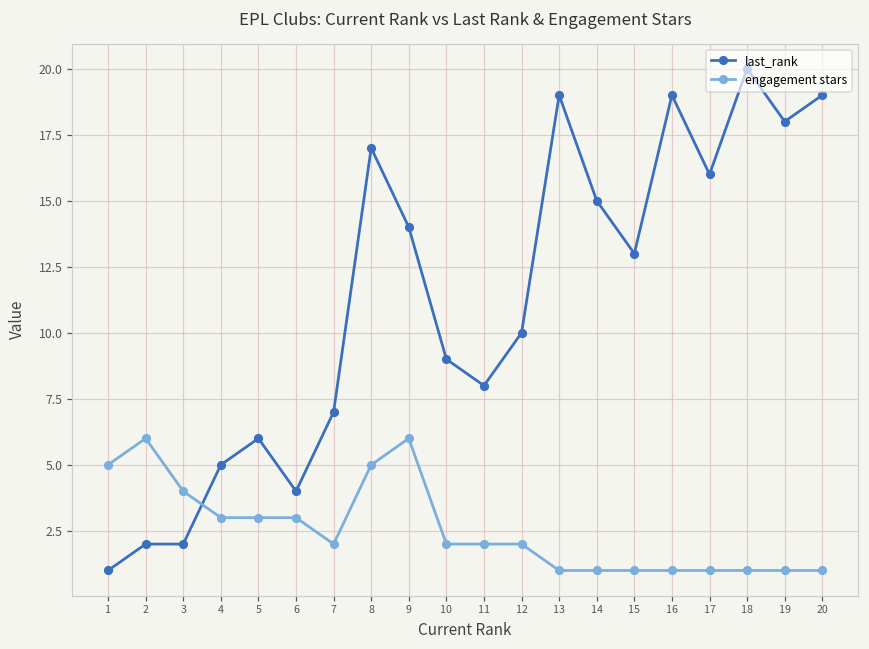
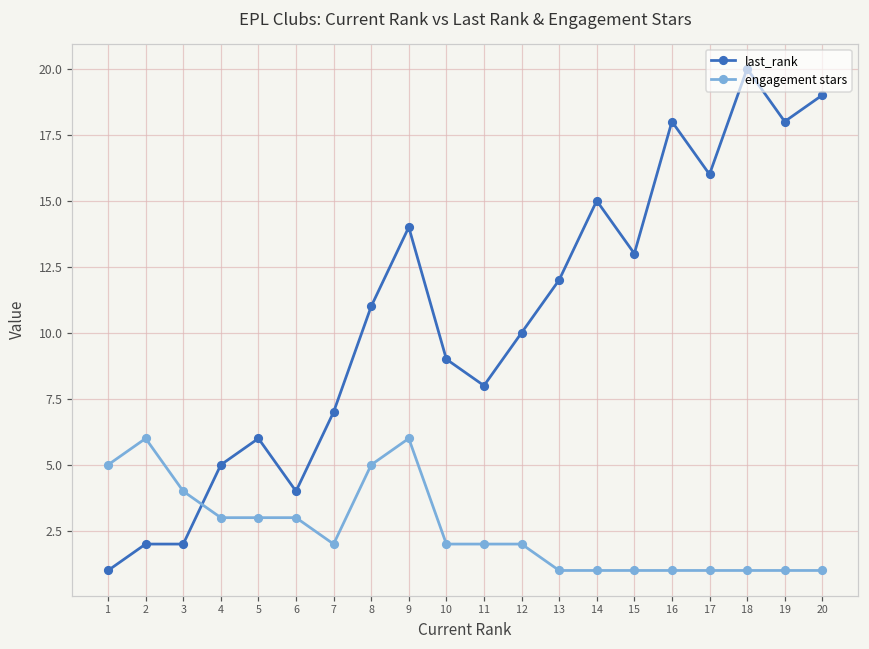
  {
    "last_rank": {
      "1": 1,
      "2": 2,
      "3": 2,
      "4": 5,
      "5": 6,
      "6": 4,
      "7": 7,
-     "8": 17,
+     "8": 11,
      "9": 14,
      "10": 9,
      "11": 8,
      "12": 10,
-     "13": 19,
+     "13": 12,
      "14": 15,
      "15": 13,
-     "16": 19,
+     "16": 18,
      "17": 16,
      "19": 18,
      "20": 19
    },
    "engagement stars": {
      "1": 5,
      "2": 6,
      "3": 4,
      "4": 3,
      "5": 3,
      "6": 3,
      "7": 2,
      "8": 5,
      "9": 6,
      "10": 2,
      "11": 2,
      "12": 2,
      "13": 1,
      "14": 1,
      "15": 1,
      "16": 1,
      "17": 1,
      "18": 1,
      "19": 1,
      "20": 1
    }
  }
